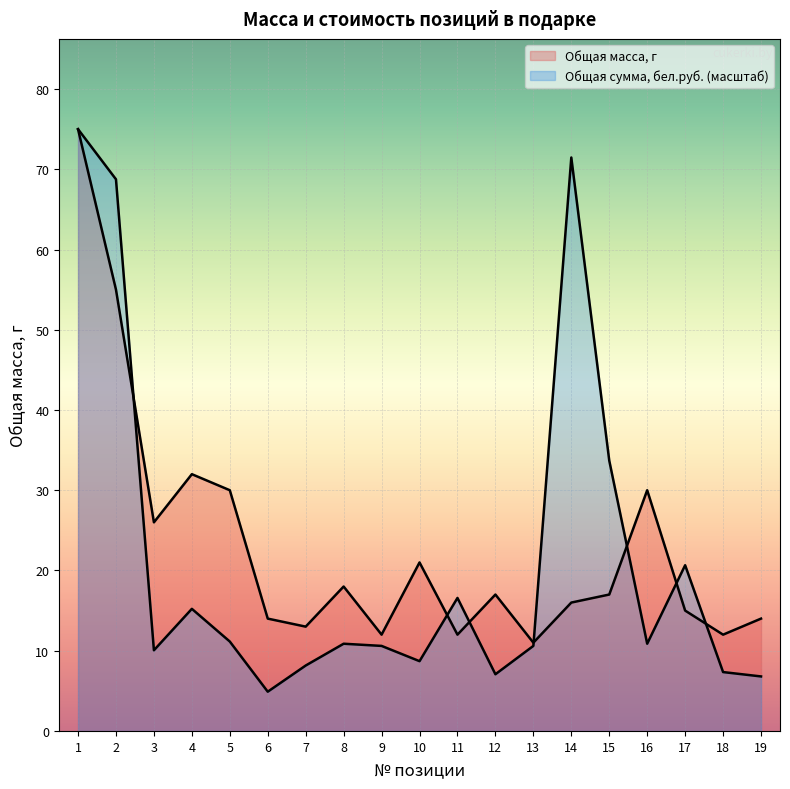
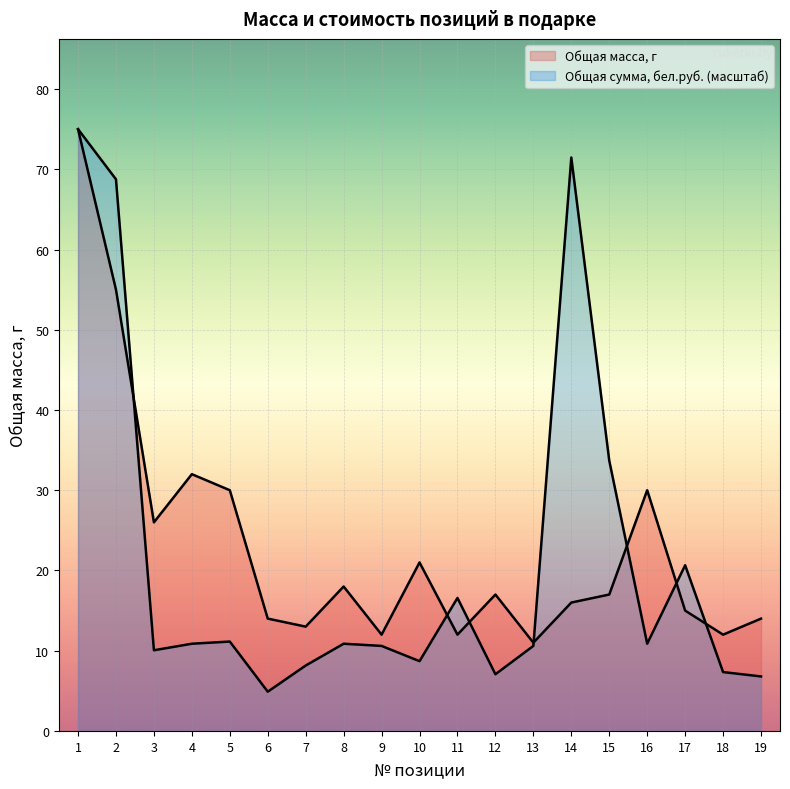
  {
    "Общая масса, г": {
      "2": 55,
      "3": 26,
      "4": 32,
      "5": 30,
      "6": 14,
      "7": 13,
      "8": 18,
      "9": 12,
      "10": 21,
      "11": 12,
      "12": 17,
      "13": 11,
      "14": 16,
      "15": 17,
      "16": 30,
      "17": 15,
      "18": 12,
      "19": 14
    },
    "Общая сумма, бел.руб. (масштаб)": {
      "2": 69,
      "3": 10,
-     "4": 15,
+     "4": 11,
      "5": 11,
      "6": 5,
      "7": 8,
      "8": 11,
      "9": 11,
      "10": 9,
      "11": 17,
      "12": 7,
      "13": 11,
      "14": 71,
      "15": 34,
      "16": 11,
      "17": 21,
      "18": 7,
      "19": 7
    }
  }
